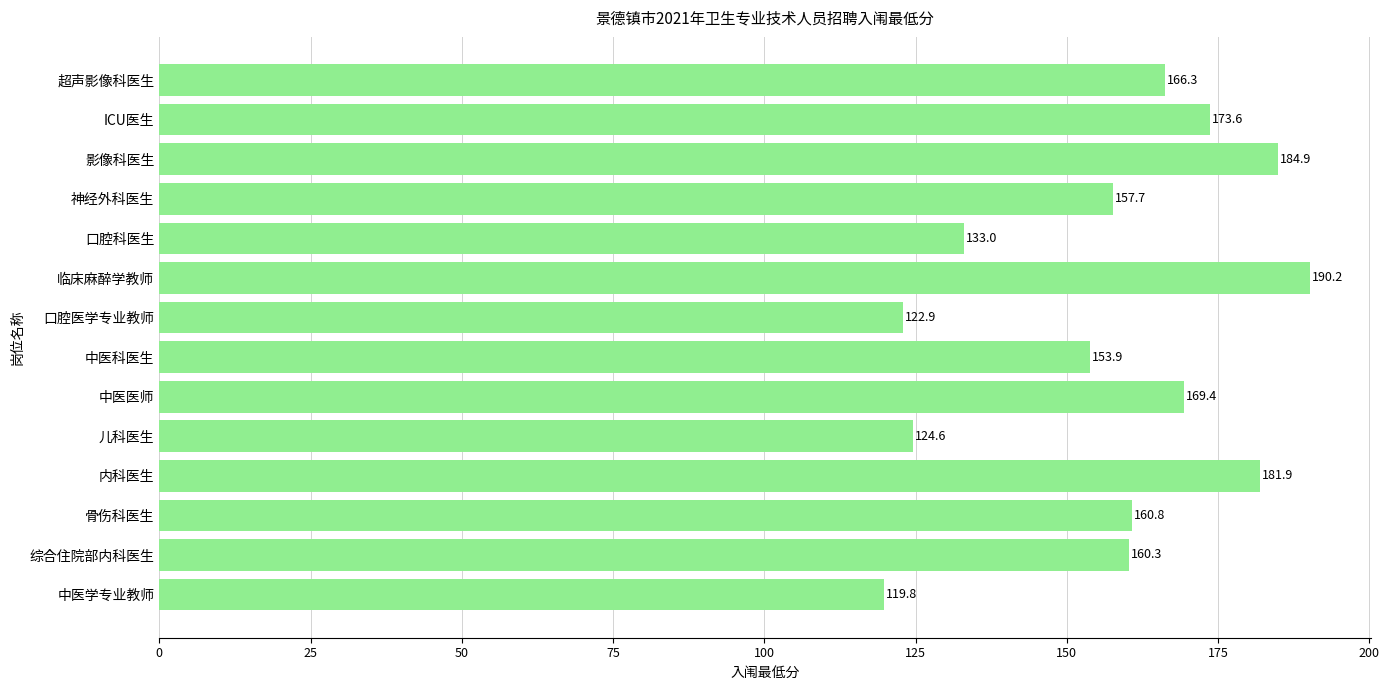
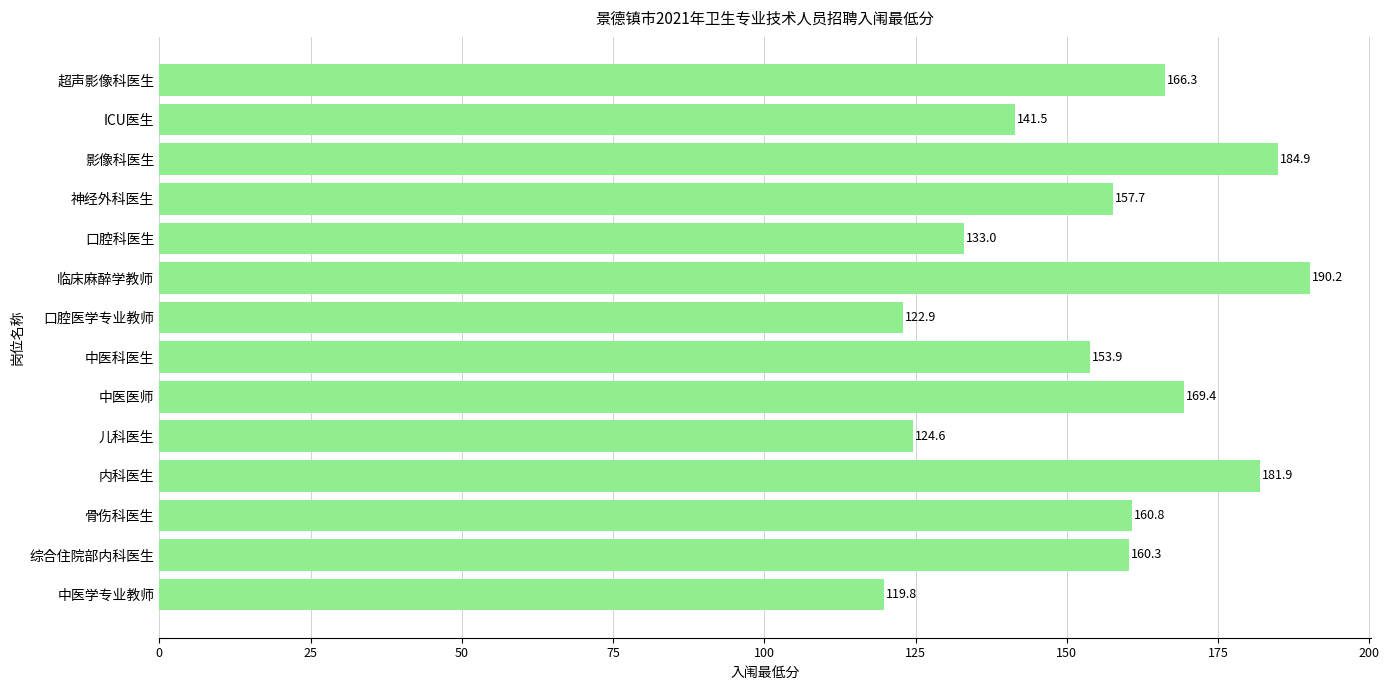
  {
    "超声影像科医生": 166.3,
-   "ICU医生": 173.6,
+   "ICU医生": 141.5,
    "影像科医生": 184.9,
    "神经外科医生": 157.7,
    "口腔科医生": 133.0,
    "临床麻醉学教师": 190.2,
    "口腔医学专业教师": 122.9,
    "中医科医生": 153.9,
    "中医医师": 169.4,
    "儿科医生": 124.6,
    "内科医生": 181.9,
    "骨伤科医生": 160.8,
    "综合住院部内科医生": 160.3,
    "中医学专业教师": 119.8
  }
